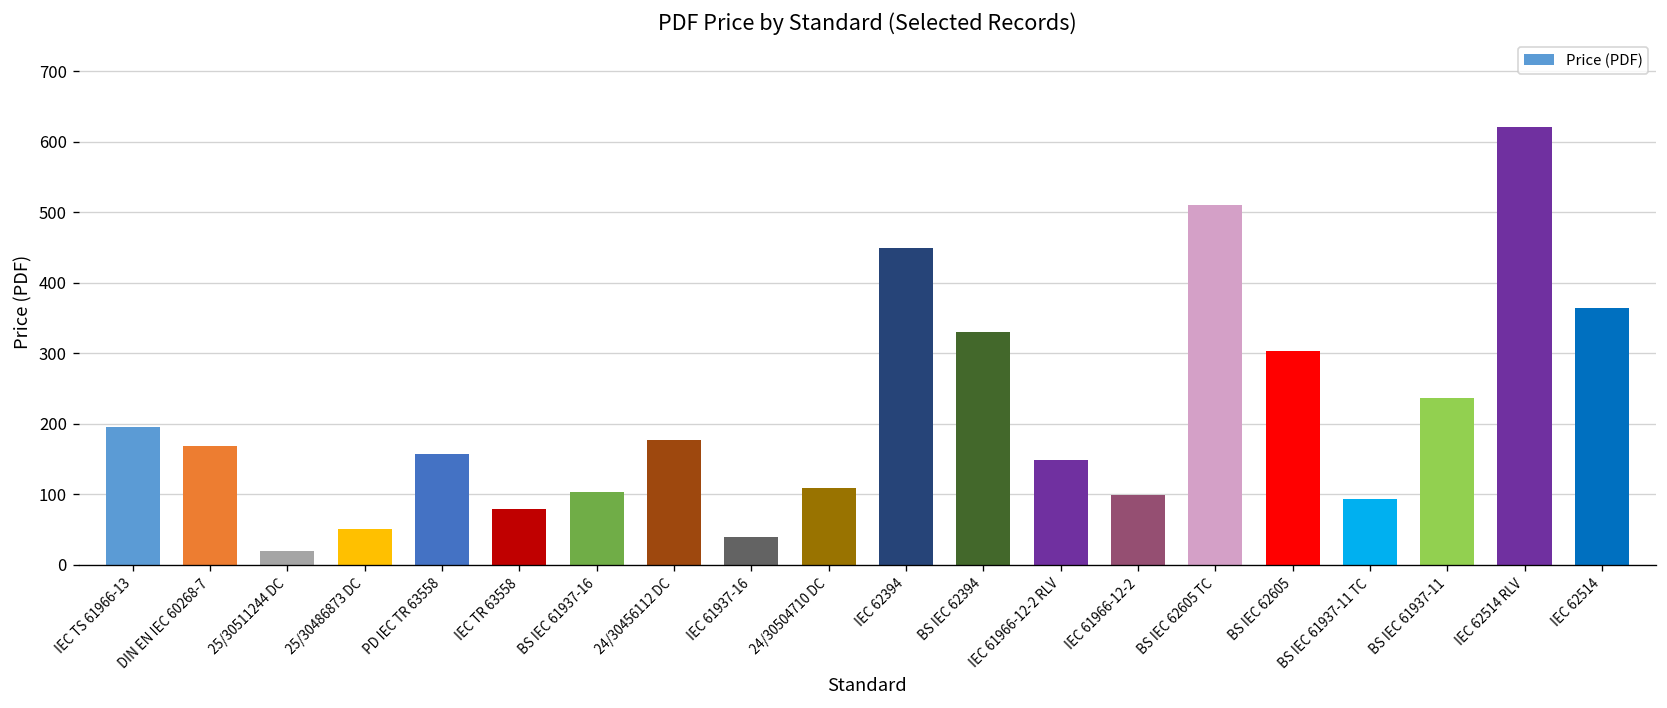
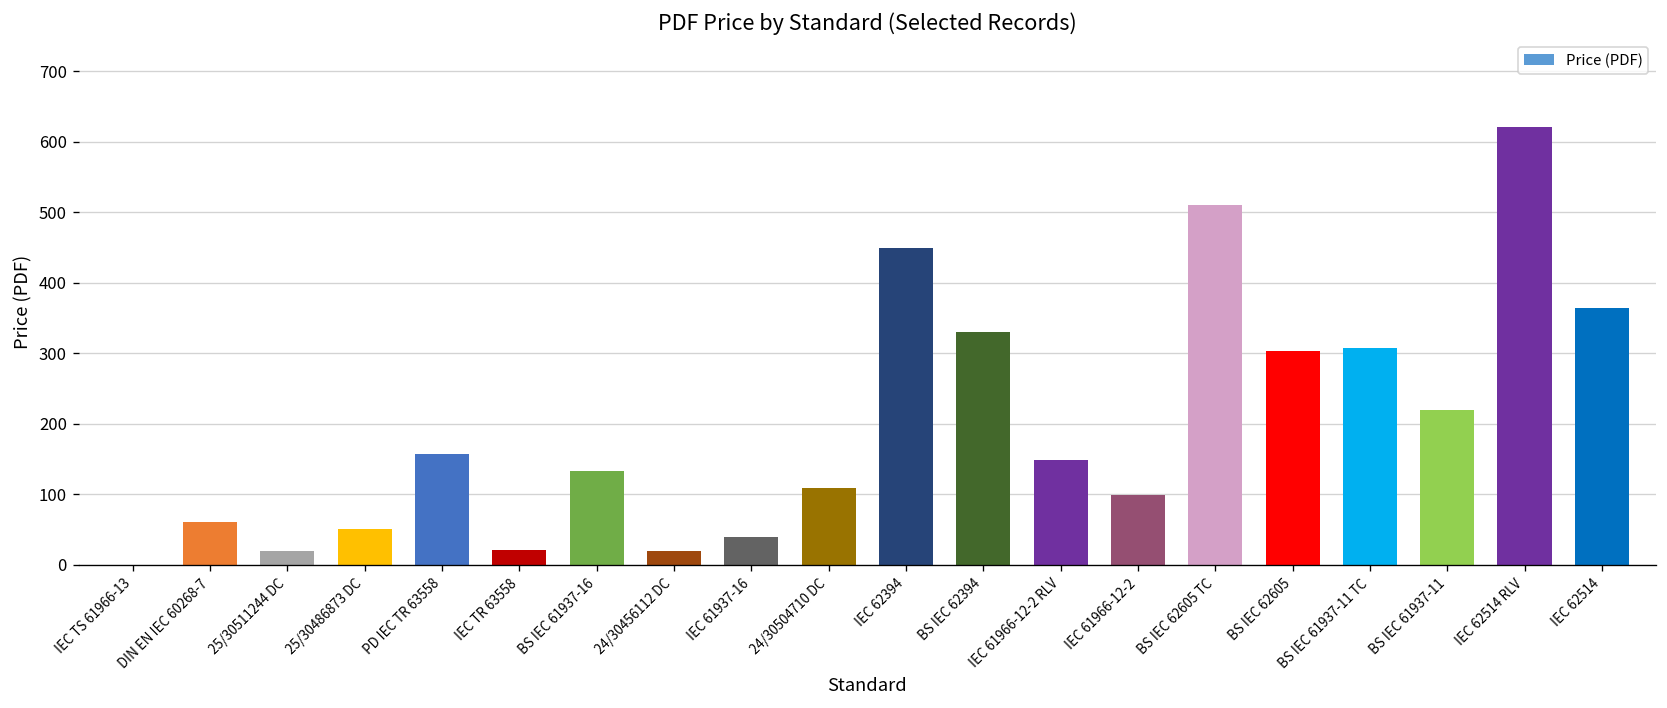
  {
-   "IEC TS 61966-13": 200,
-   "DIN EN IEC 60268-7": 170,
+   "IEC TS 61966-13": 0,
+   "DIN EN IEC 60268-7": 60,
    "25/30511244 DC": 20,
    "25/30486873 DC": 50,
    "PD IEC TR 63558": 160,
-   "IEC TR 63558": 80,
-   "BS IEC 61937-16": 100,
-   "24/30456112 DC": 180,
+   "IEC TR 63558": 20,
+   "BS IEC 61937-16": 130,
+   "24/30456112 DC": 20,
    "IEC 61937-16": 40,
    "24/30504710 DC": 110,
    "IEC 62394": 450,
    "BS IEC 62394": 330,
    "IEC 61966-12-2 RLV": 150,
    "IEC 61966-12-2": 100,
    "BS IEC 62605 TC": 510,
    "BS IEC 62605": 300,
-   "BS IEC 61937-11 TC": 90,
-   "BS IEC 61937-11": 240,
+   "BS IEC 61937-11 TC": 310,
+   "BS IEC 61937-11": 220,
    "IEC 62514 RLV": 620,
    "IEC 62514": 370
  }
